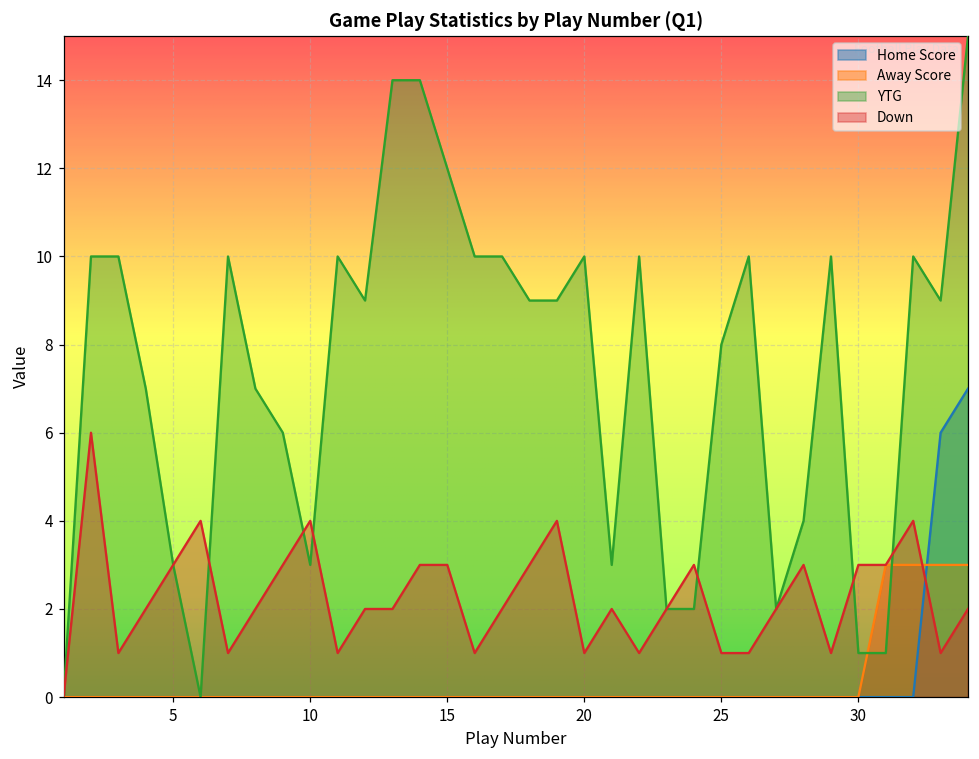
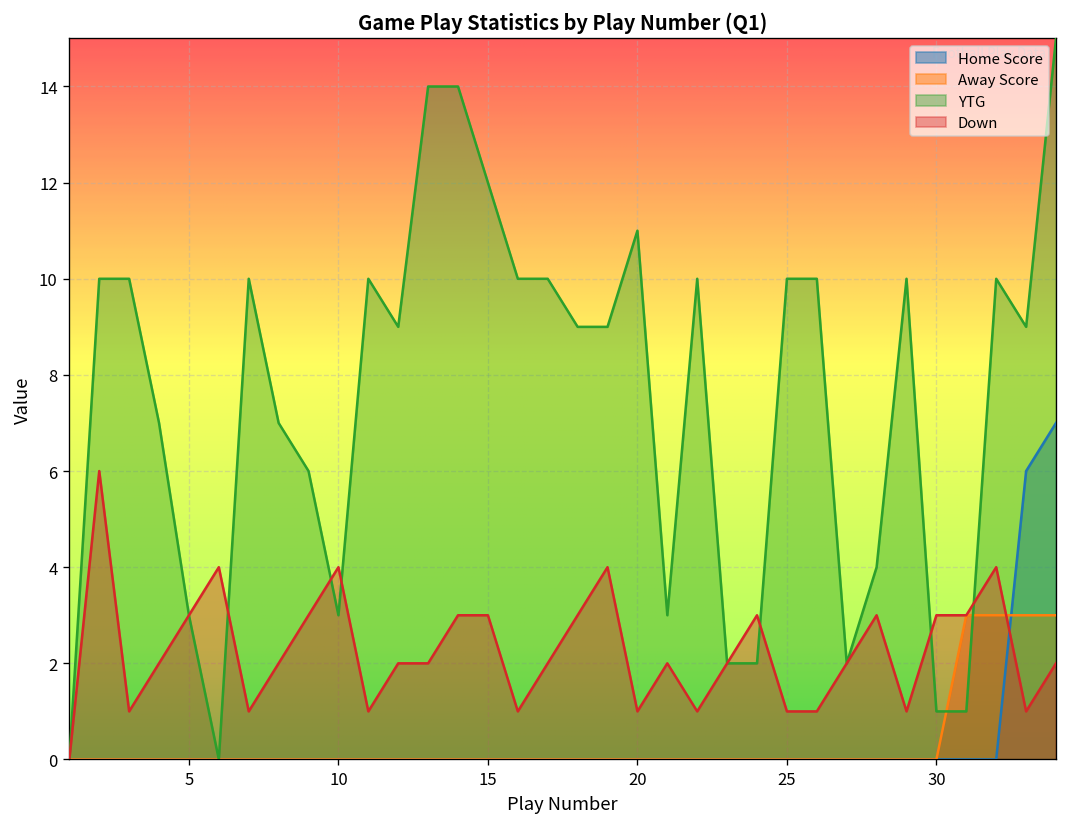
  {
    "YTG": {
      "10": 3,
      "15": 12,
-     "20": 10,
-     "25": 8,
+     "20": 11,
+     "25": 10,
      "30": 1
    },
    "Down": {
      "10": 4,
      "15": 3,
      "20": 1,
      "25": 1,
      "30": 3
    }
  }
